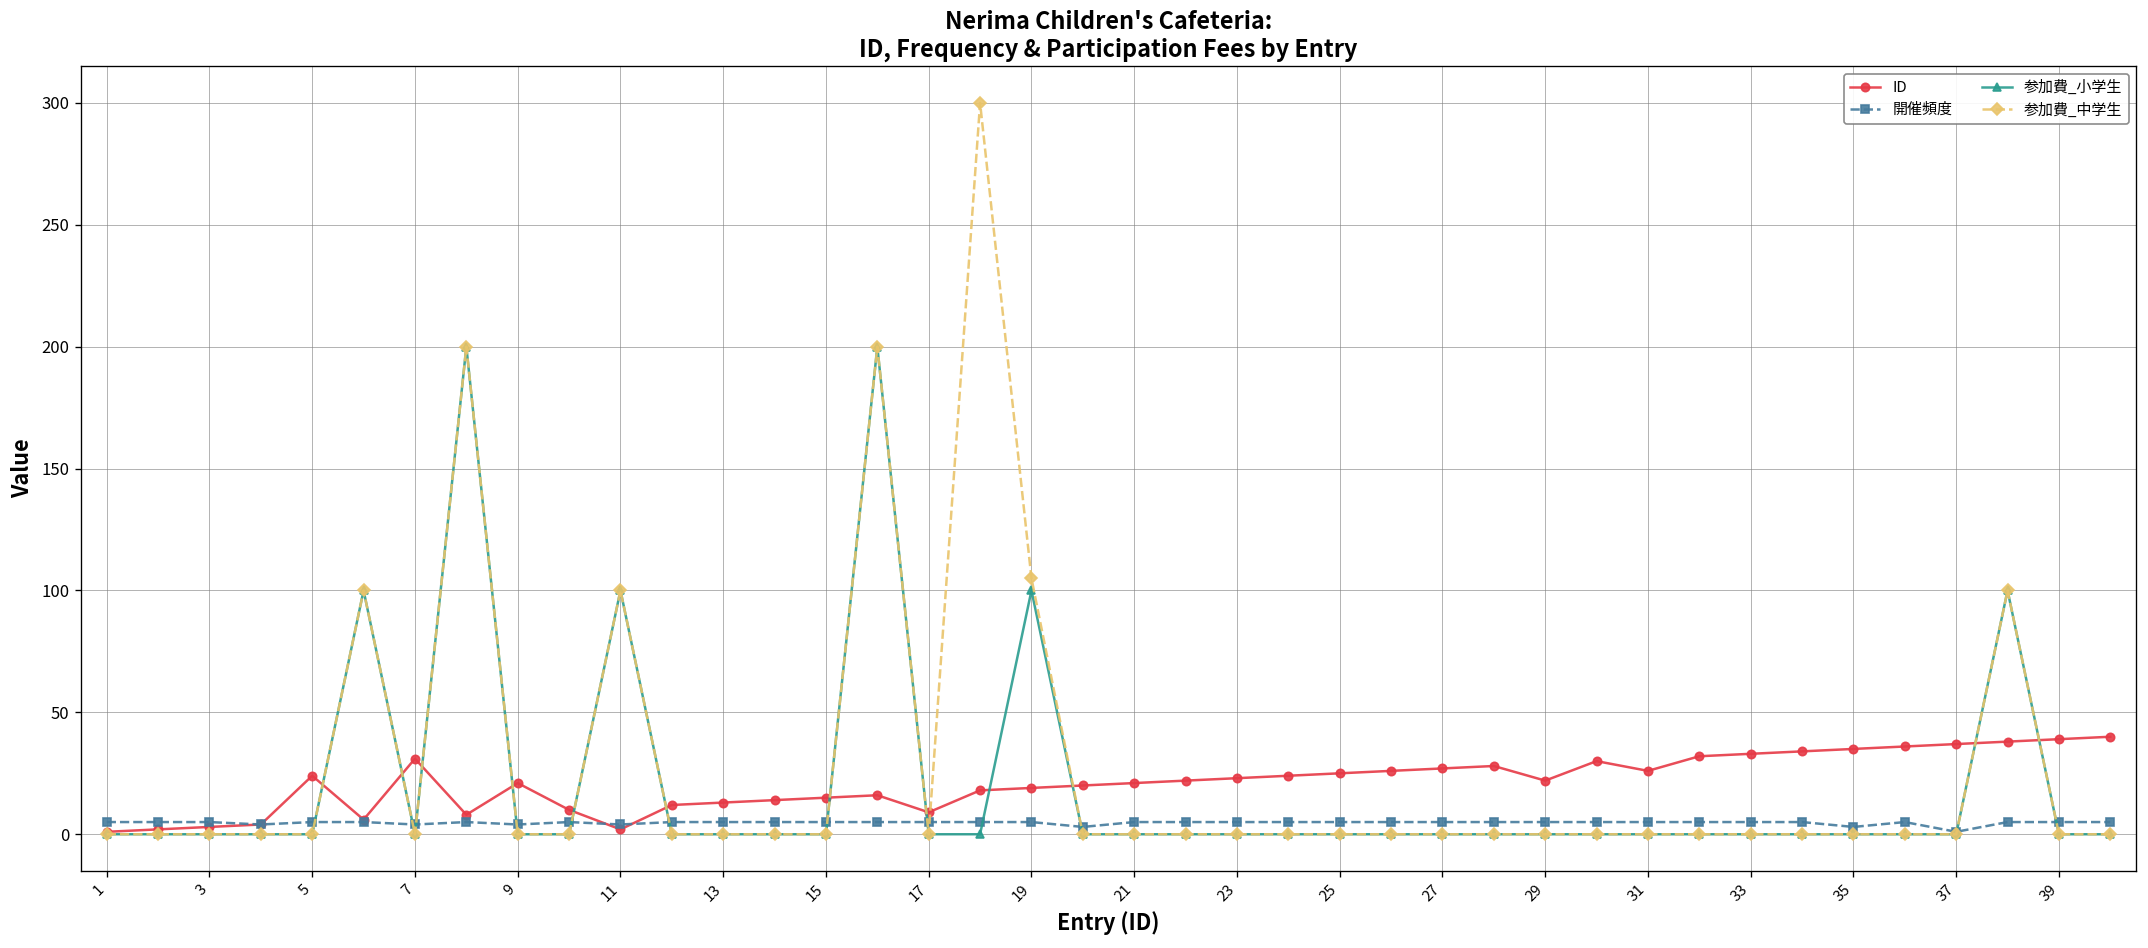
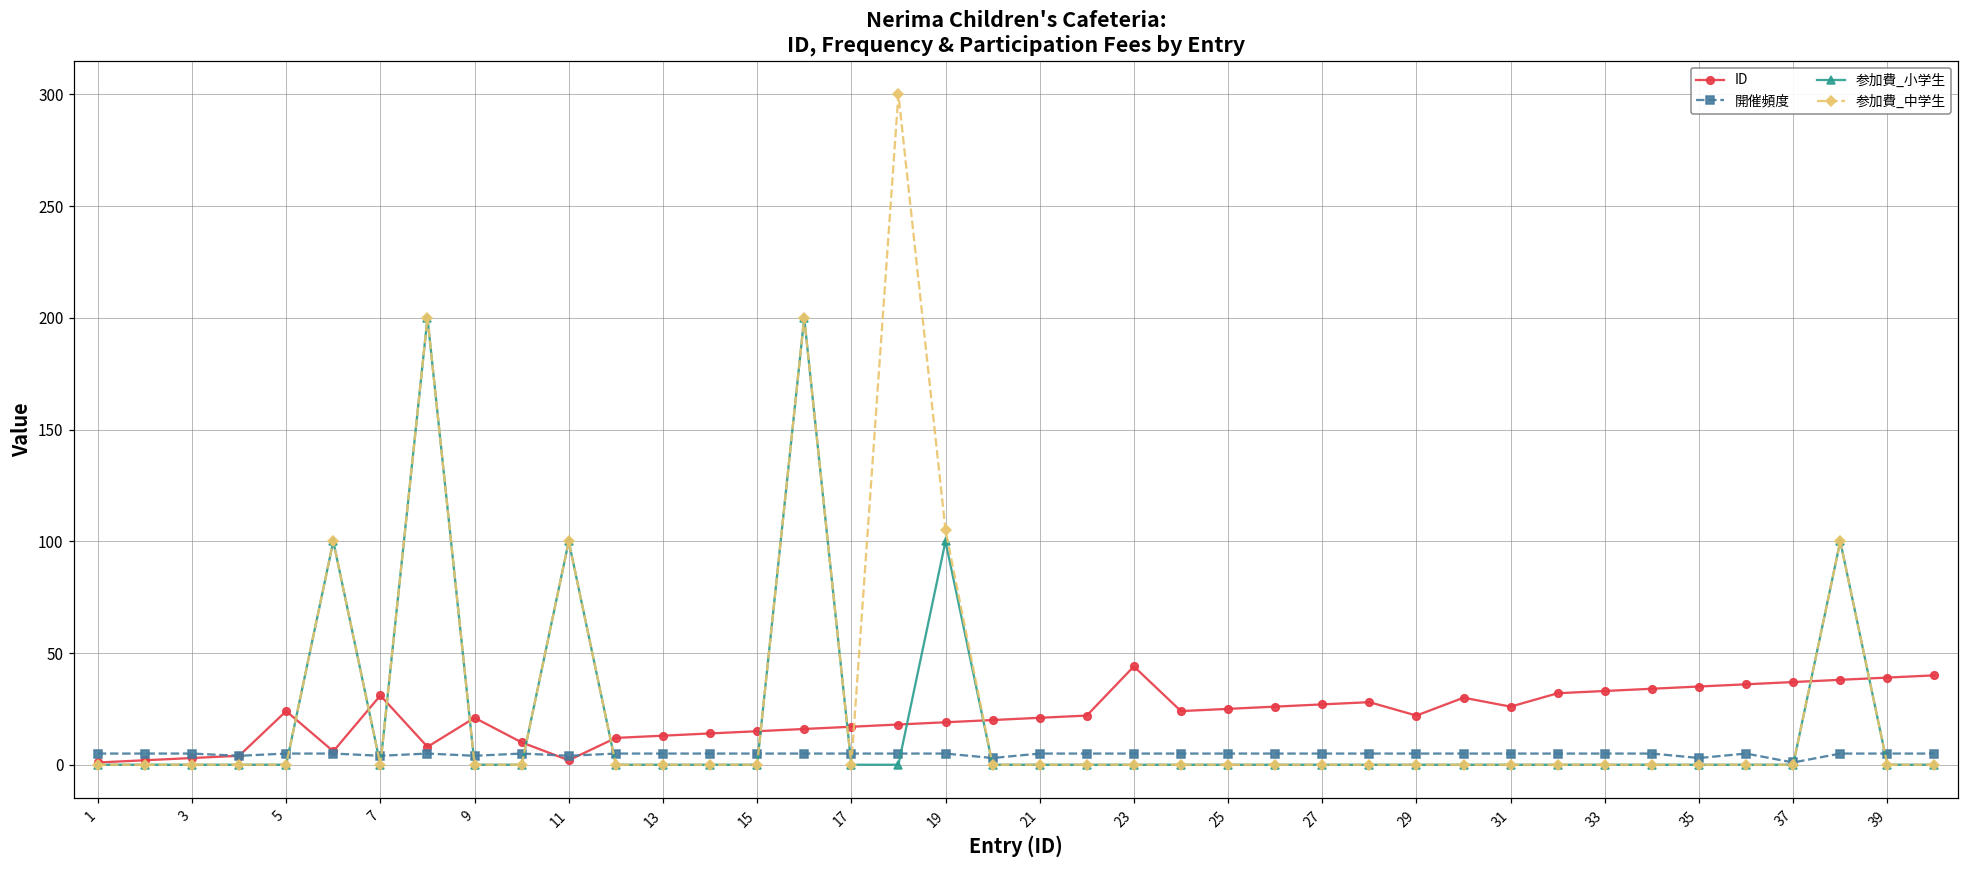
  {
    "ID": {
      "3": 3,
      "5": 24,
      "7": 31,
      "9": 21,
      "11": 2,
      "13": 13,
      "15": 15,
-     "17": 9,
+     "17": 17,
      "19": 19,
      "21": 21,
-     "23": 23,
+     "23": 44,
      "25": 25,
      "27": 27,
      "29": 22,
      "31": 26,
      "33": 33,
      "35": 35,
      "37": 37,
      "39": 39
    },
    "参加費_中学生": {
      "19": 105
    }
  }
